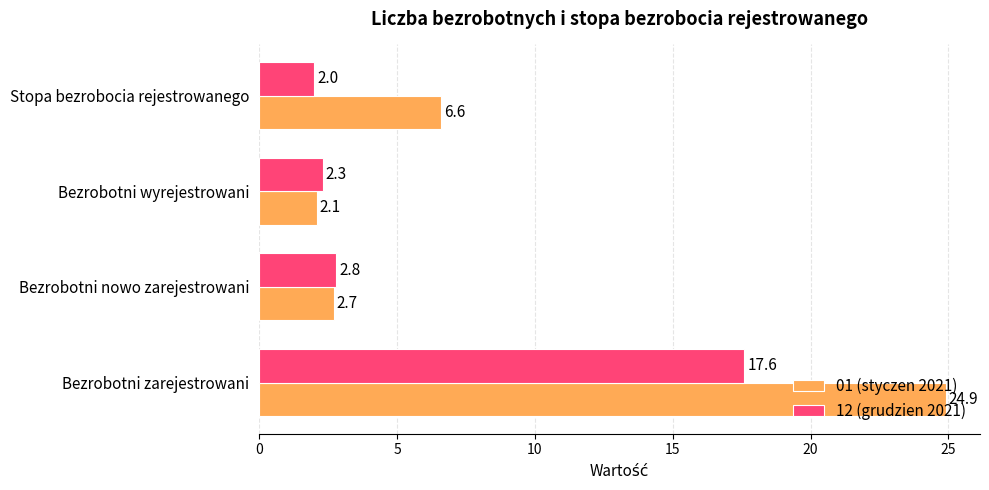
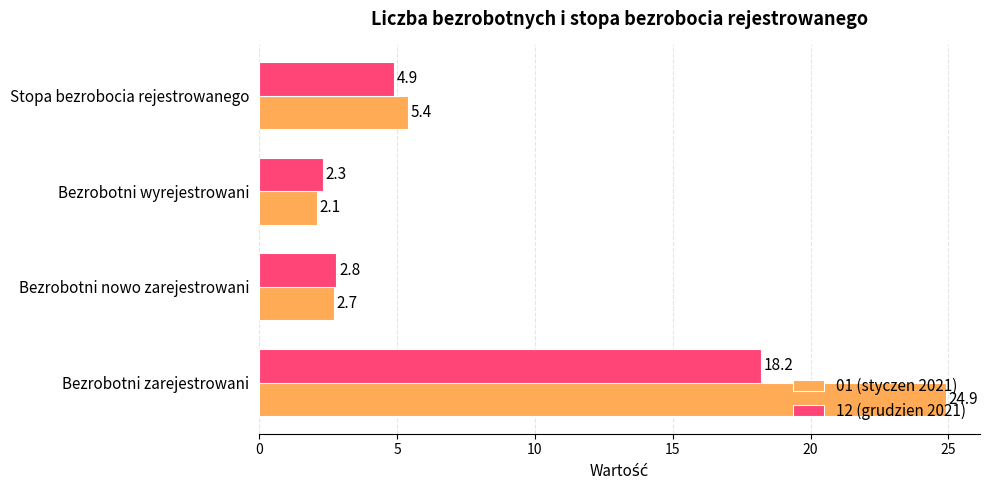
  {
    "01 (styczen 2021)": {
-     "Stopa bezrobocia rejestrowanego": 6.6,
+     "Stopa bezrobocia rejestrowanego": 5.4,
      "Bezrobotni wyrejestrowani": 2.1,
      "Bezrobotni nowo zarejestrowani": 2.7,
      "Bezrobotni zarejestrowani": 24.9
    },
    "12 (grudzien 2021)": {
-     "Stopa bezrobocia rejestrowanego": 2.0,
+     "Stopa bezrobocia rejestrowanego": 4.9,
      "Bezrobotni wyrejestrowani": 2.3,
      "Bezrobotni nowo zarejestrowani": 2.8,
-     "Bezrobotni zarejestrowani": 17.6
+     "Bezrobotni zarejestrowani": 18.2
    }
  }
